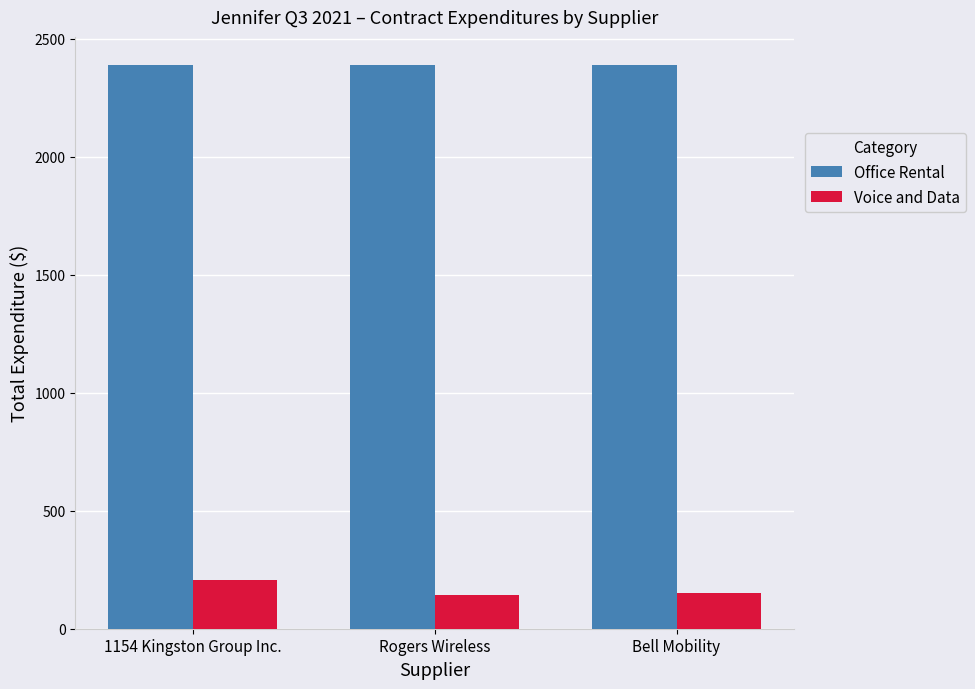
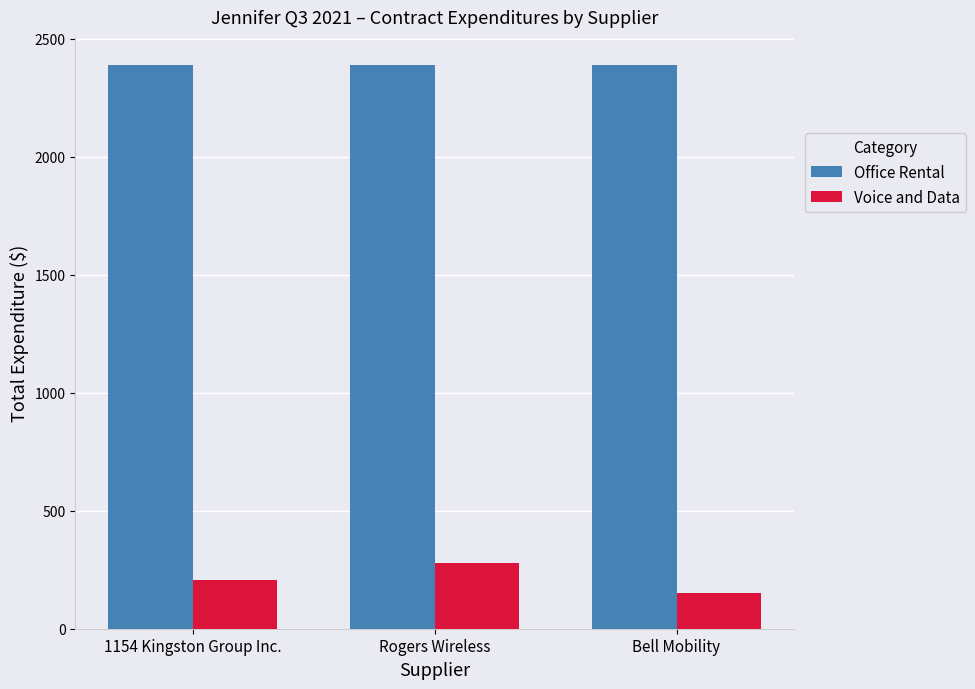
  {
    "Office Rental": {
      "1154 Kingston Group Inc.": 2390,
      "Rogers Wireless": 2390,
      "Bell Mobility": 2390
    },
    "Voice and Data": {
      "1154 Kingston Group Inc.": 210,
-     "Rogers Wireless": 140,
+     "Rogers Wireless": 280,
      "Bell Mobility": 150
    }
  }
